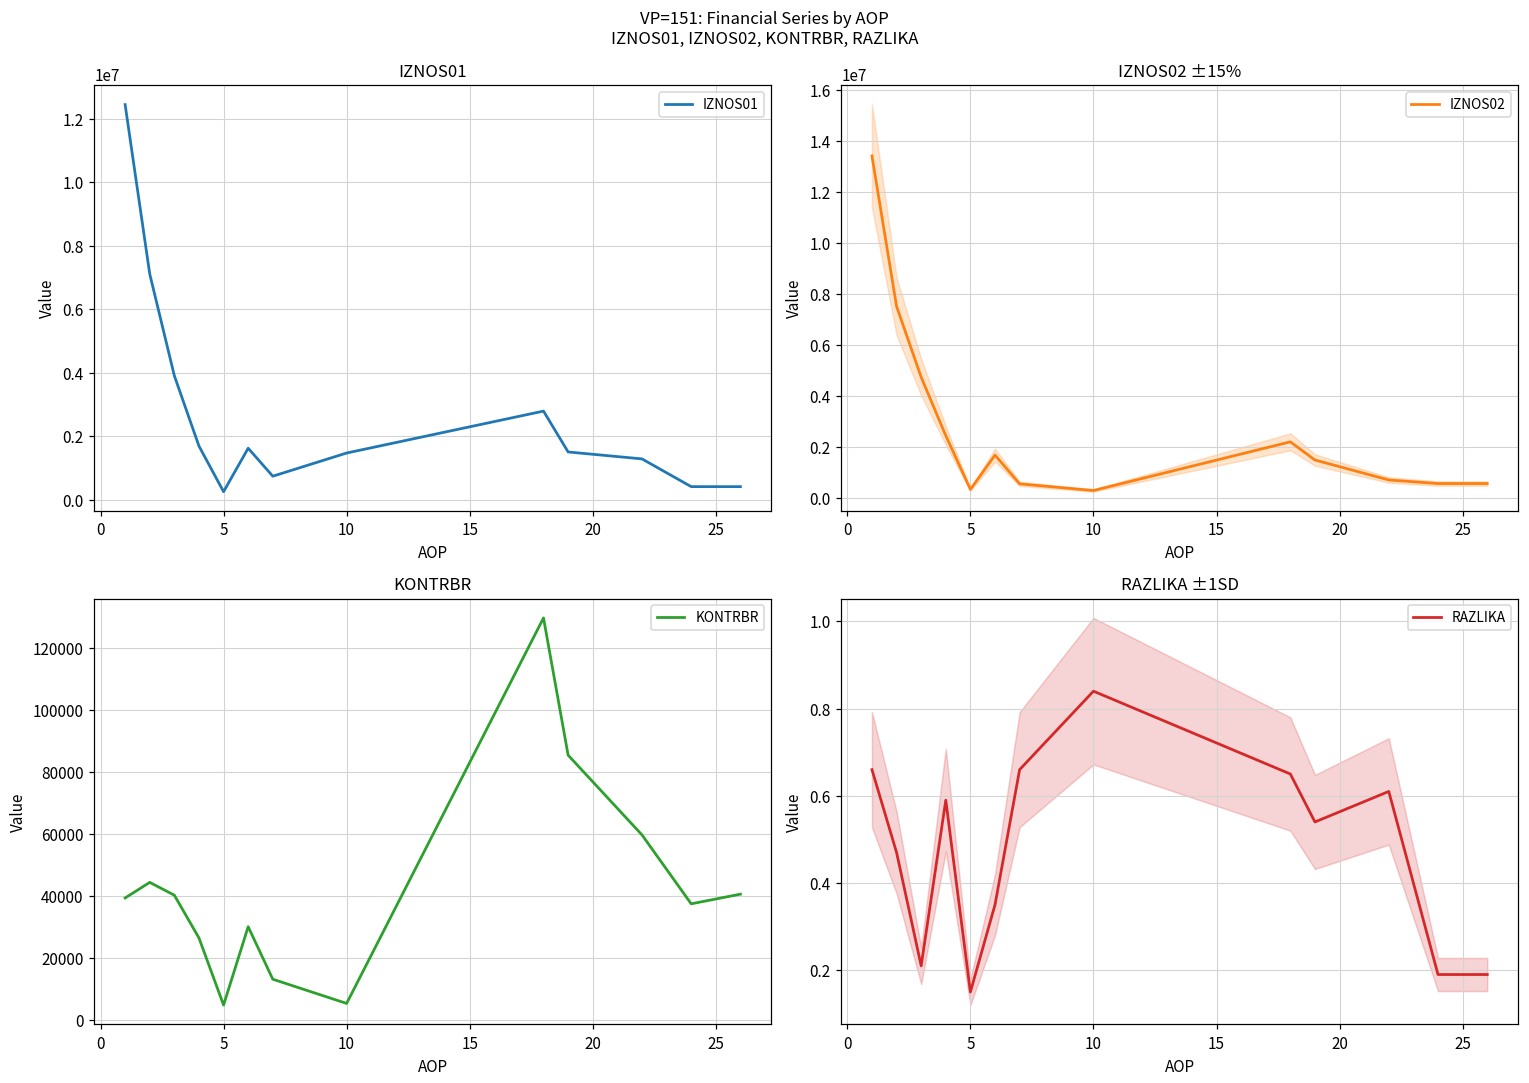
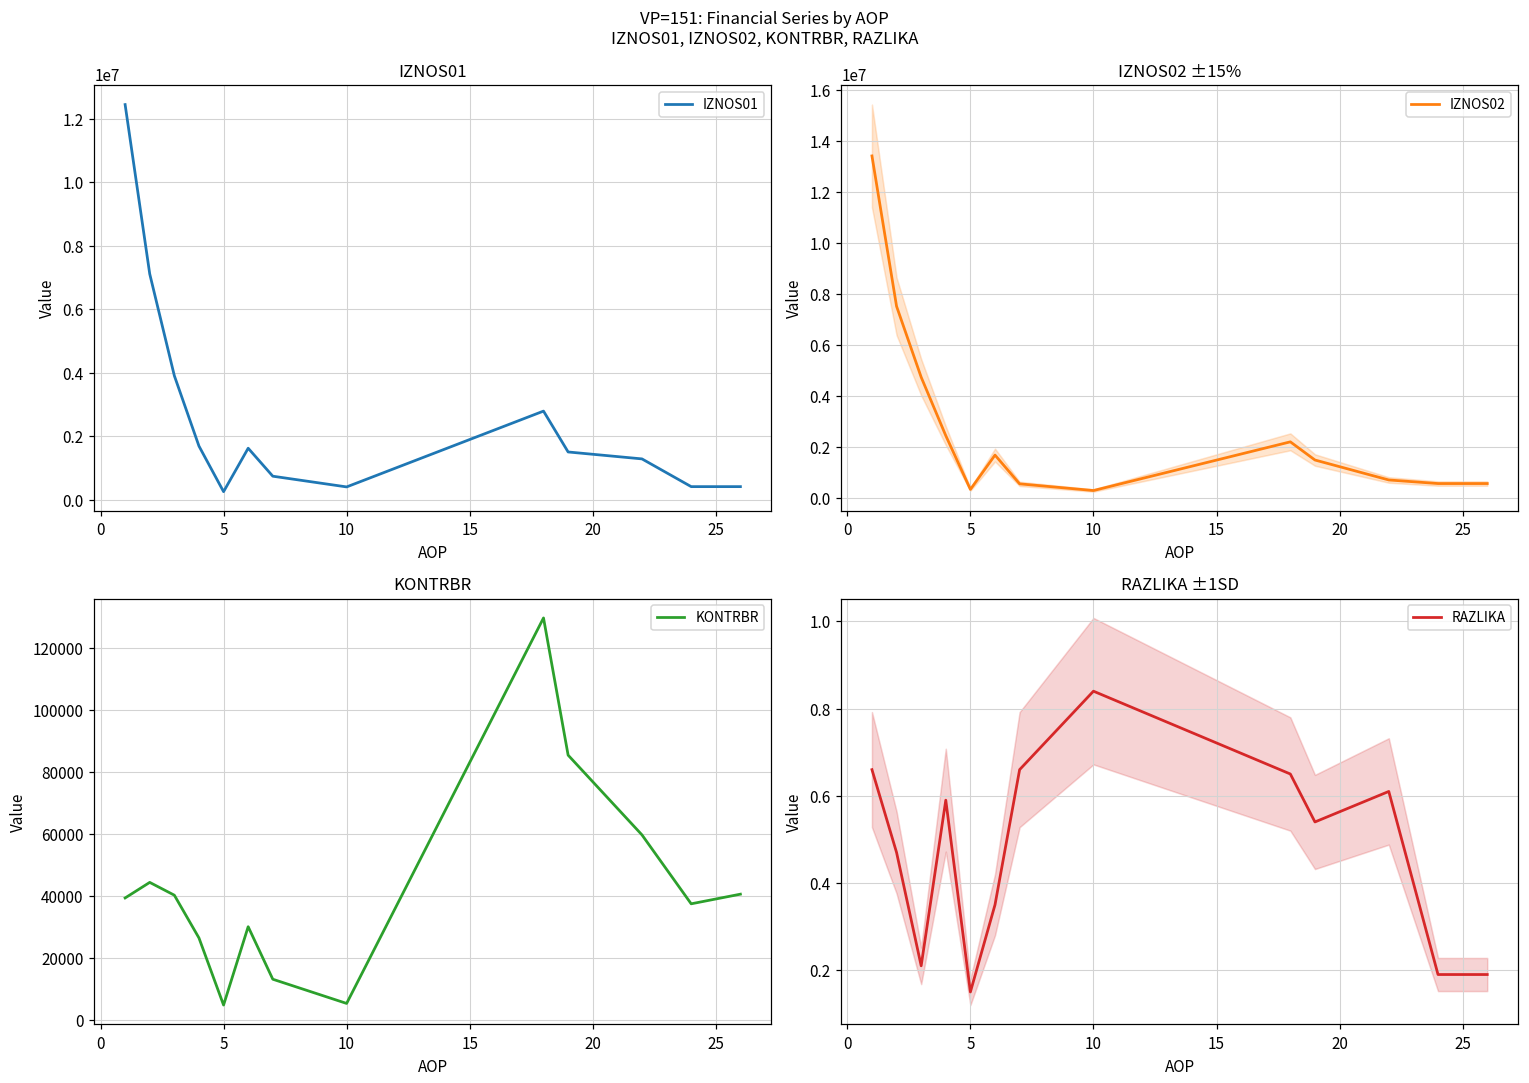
  {
    "IZNOS01": {
      "5": 300000,
-     "10": 1500000
+     "10": 400000
    },
    "KONTRBR": {
      "5": 5000,
      "10": 5000
    }
  }
